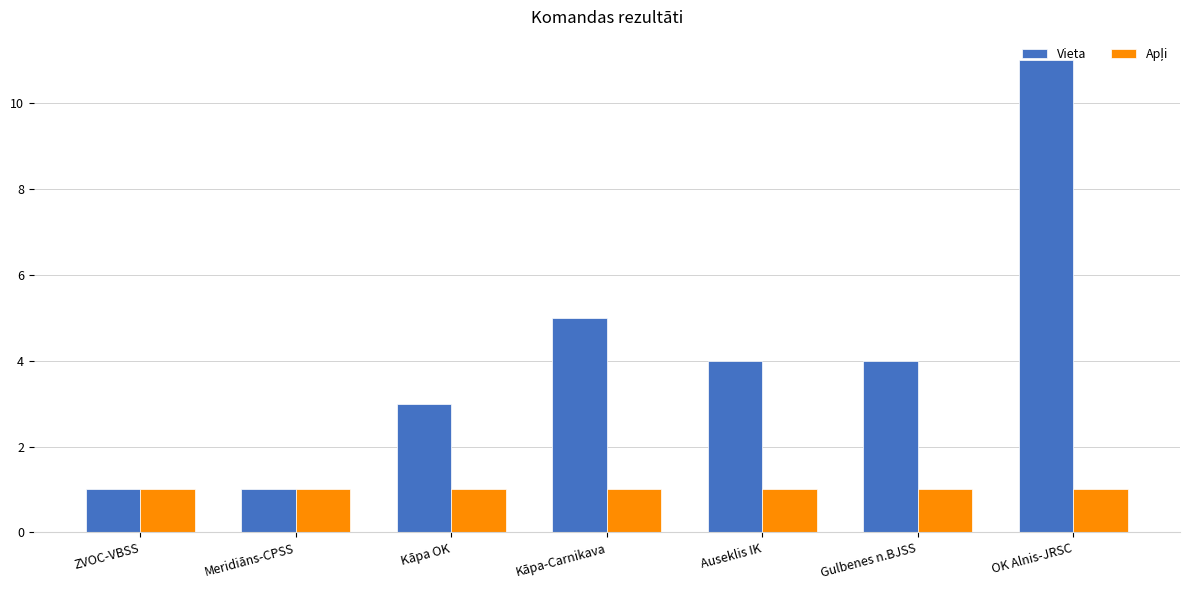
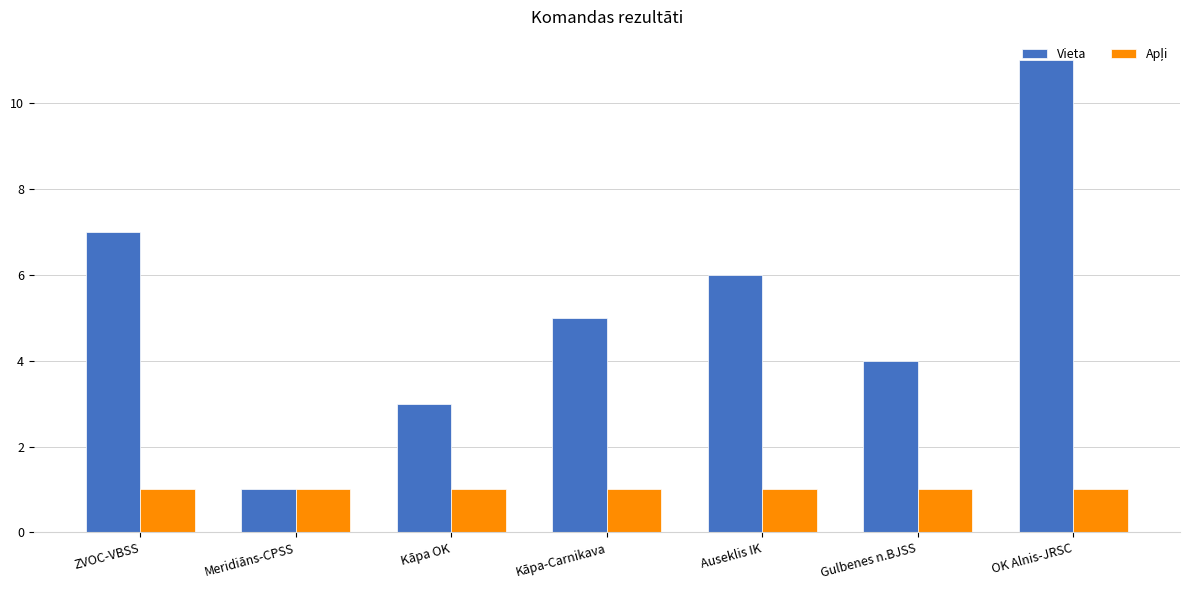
  {
    "Vieta": {
-     "ZVOC-VBSS": 1,
+     "ZVOC-VBSS": 7,
      "Meridiāns-CPSS": 1,
      "Kāpa OK": 3,
      "Kāpa-Carnikava": 5,
-     "Auseklis IK": 4,
+     "Auseklis IK": 6,
      "Gulbenes n.BJSS": 4,
      "OK Alnis-JRSC": 11
    },
    "Apļi": {
      "ZVOC-VBSS": 1,
      "Meridiāns-CPSS": 1,
      "Kāpa OK": 1,
      "Kāpa-Carnikava": 1,
      "Auseklis IK": 1,
      "Gulbenes n.BJSS": 1,
      "OK Alnis-JRSC": 1
    }
  }
